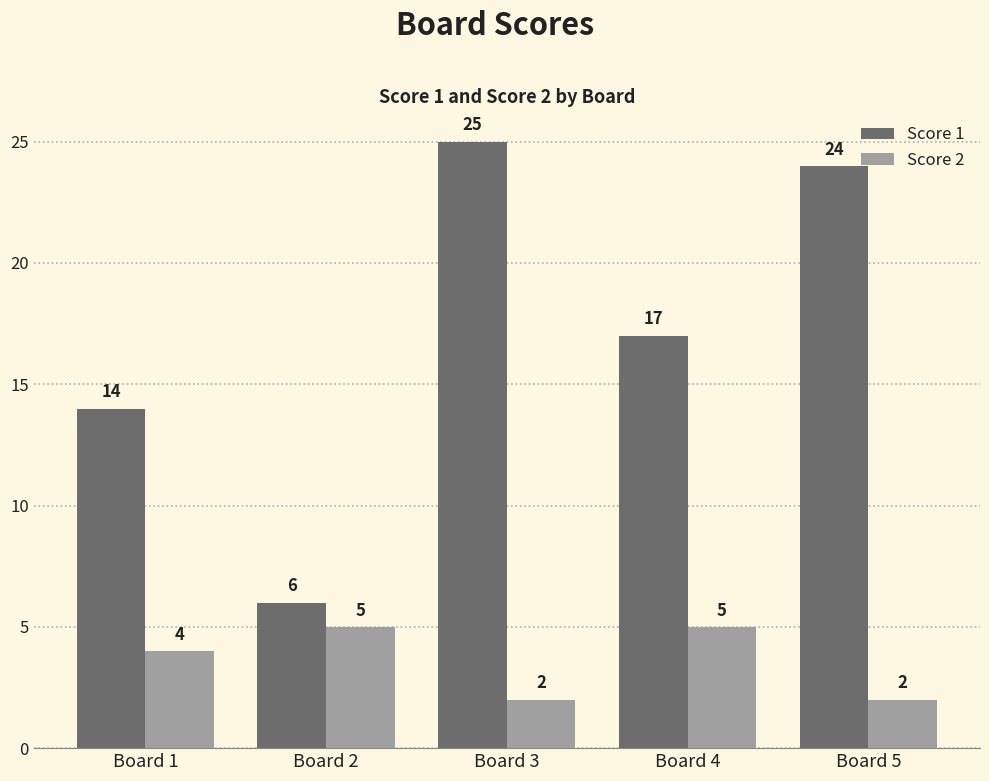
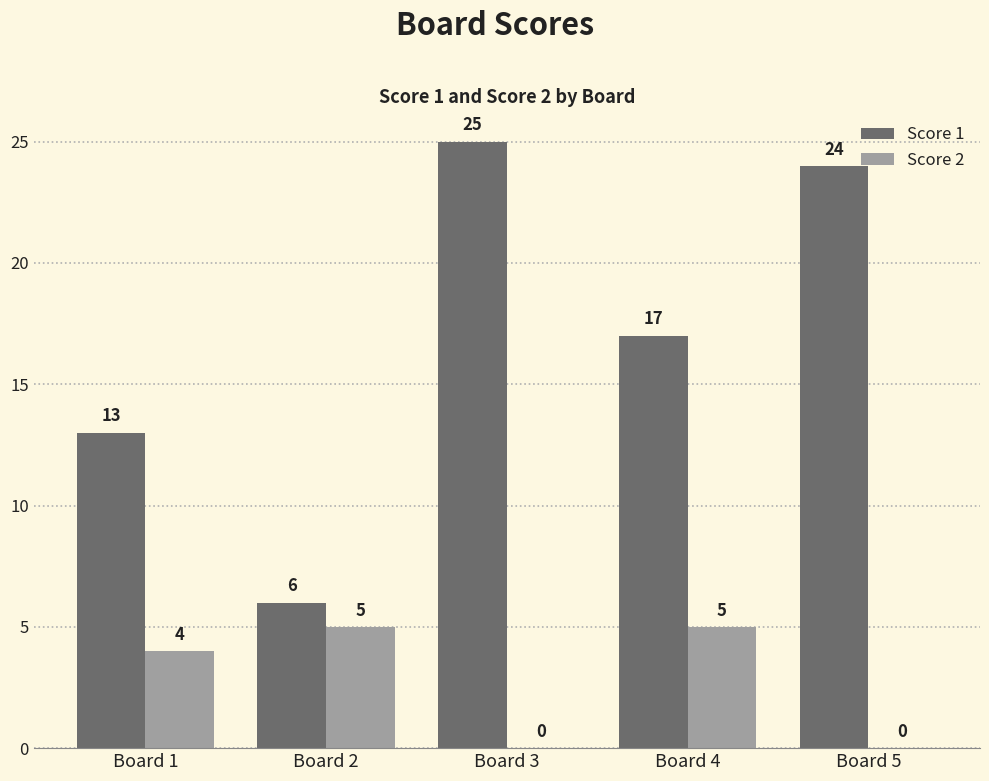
  {
    "Score 1": {
-     "Board 1": 14,
+     "Board 1": 13,
      "Board 2": 6,
      "Board 3": 25,
      "Board 4": 17,
      "Board 5": 24
    },
    "Score 2": {
      "Board 1": 4,
      "Board 2": 5,
-     "Board 3": 2,
+     "Board 3": 0,
      "Board 4": 5,
-     "Board 5": 2
+     "Board 5": 0
    }
  }
